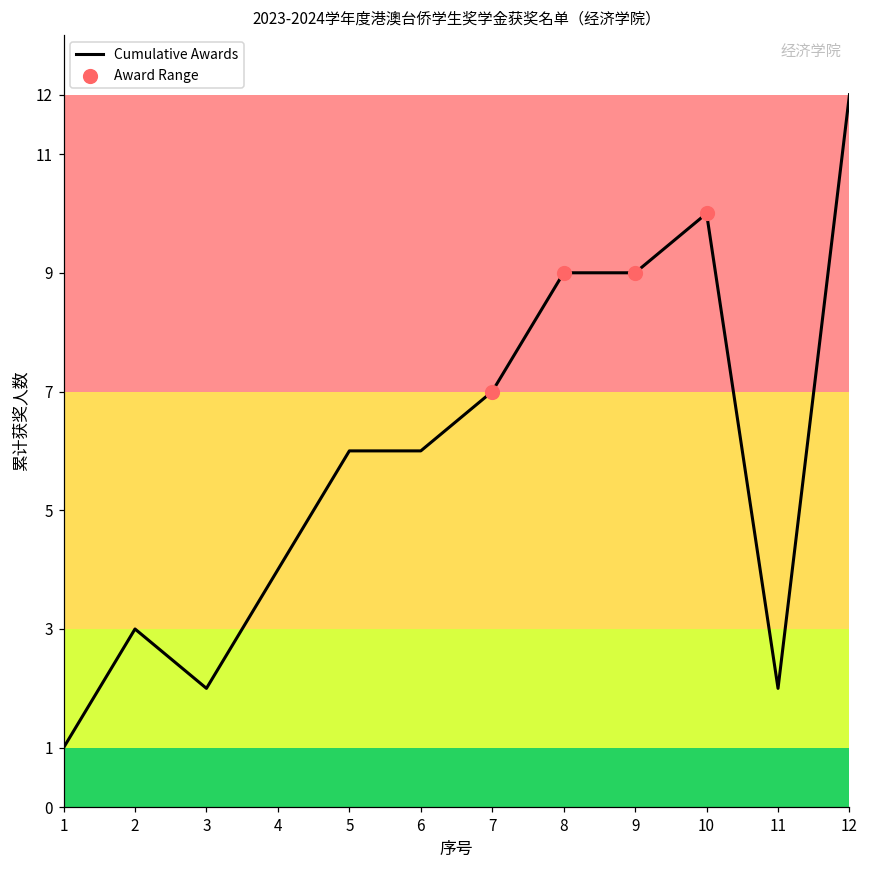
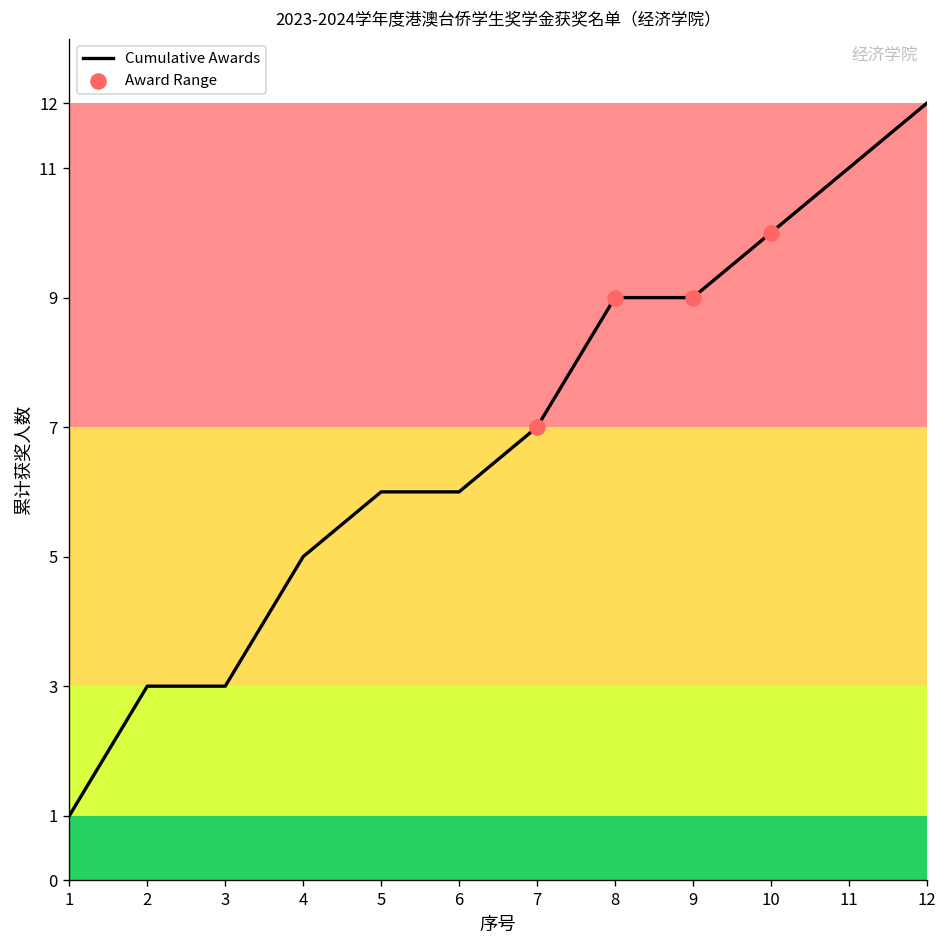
  {
    "Cumulative Awards": {
      "1": 1,
      "2": 3,
-     "3": 2,
-     "4": 4,
+     "3": 3,
+     "4": 5,
      "5": 6,
      "6": 6,
-     "11": 2,
+     "11": 11,
      "12": 12
    }
  }
